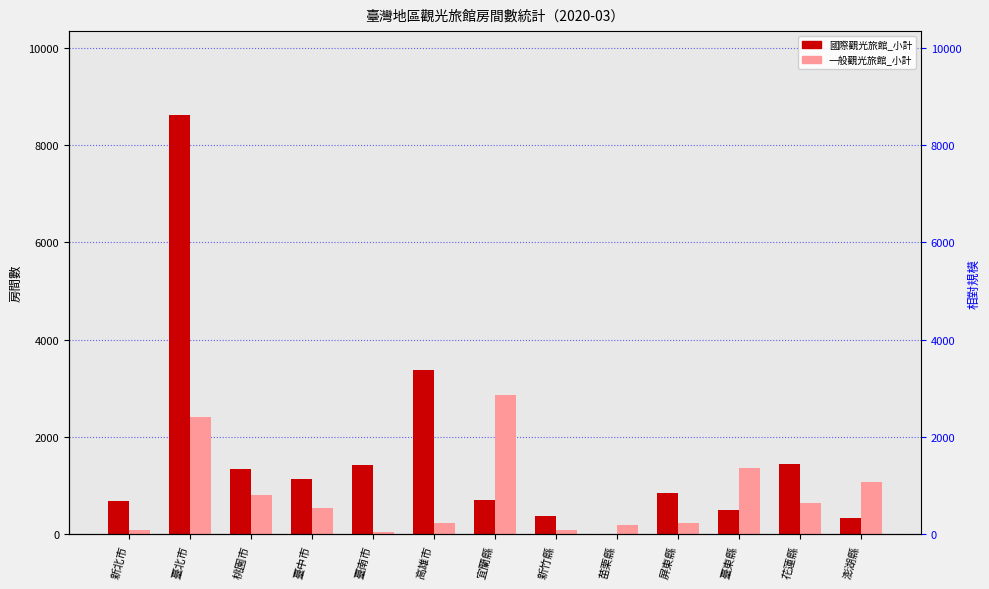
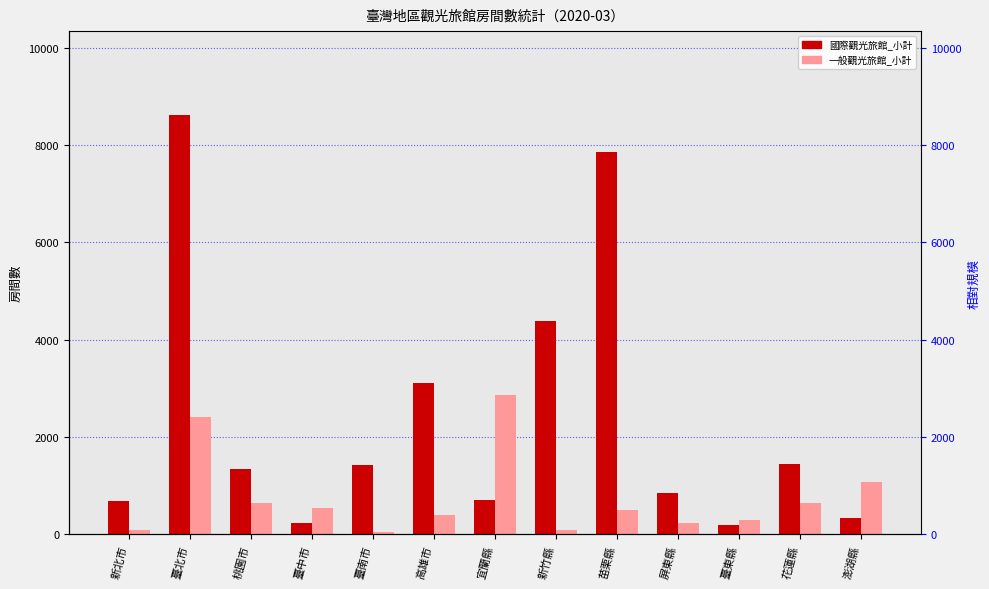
  {
    "國際觀光旅館_小計": {
      "新北市": 700,
      "臺北市": 8600,
      "桃園市": 1300,
-     "臺中市": 1100,
+     "臺中市": 200,
      "臺南市": 1400,
-     "高雄市": 3400,
+     "高雄市": 3100,
      "宜蘭縣": 700,
-     "新竹縣": 400,
-     "苗栗縣": 0,
+     "新竹縣": 4400,
+     "苗栗縣": 7900,
      "屏東縣": 900,
-     "臺東縣": 500,
+     "臺東縣": 200,
      "花蓮縣": 1400,
      "澎湖縣": 300
    },
    "一般觀光旅館_小計": {
      "新北市": 100,
      "臺北市": 2400,
-     "桃園市": 800,
+     "桃園市": 700,
      "臺中市": 500,
-     "高雄市": 200,
+     "高雄市": 400,
      "宜蘭縣": 2900,
      "新竹縣": 100,
-     "苗栗縣": 200,
+     "苗栗縣": 500,
      "屏東縣": 200,
-     "臺東縣": 1400,
+     "臺東縣": 300,
      "花蓮縣": 600,
      "澎湖縣": 1100
    }
  }
